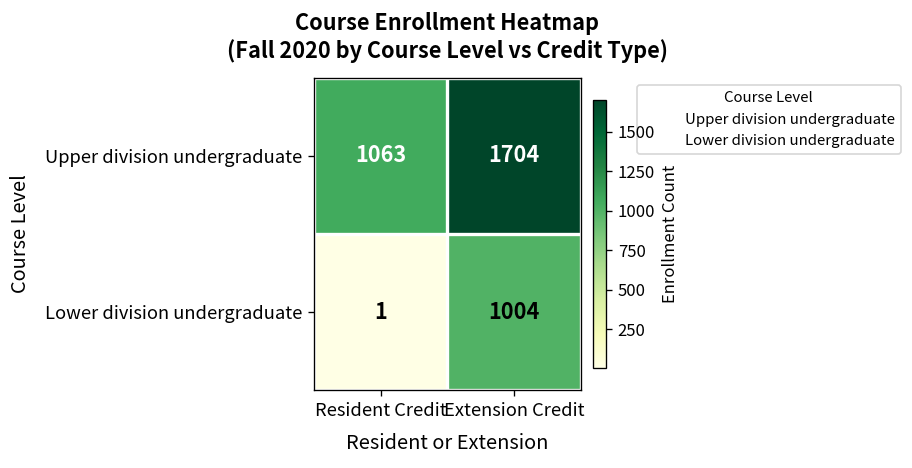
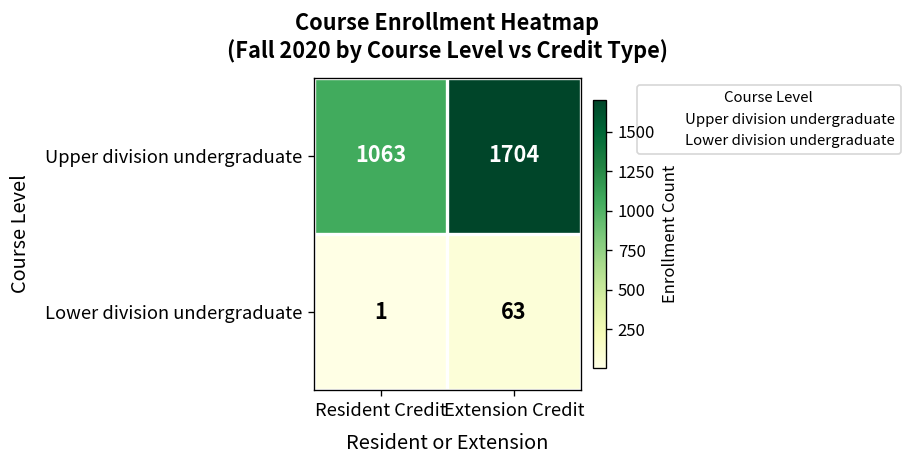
  {
    "Upper division undergraduate": {
      "Resident Credit": 1063,
      "Extension Credit": 1704
    },
    "Lower division undergraduate": {
      "Resident Credit": 1,
-     "Extension Credit": 1004
+     "Extension Credit": 63
    }
  }
